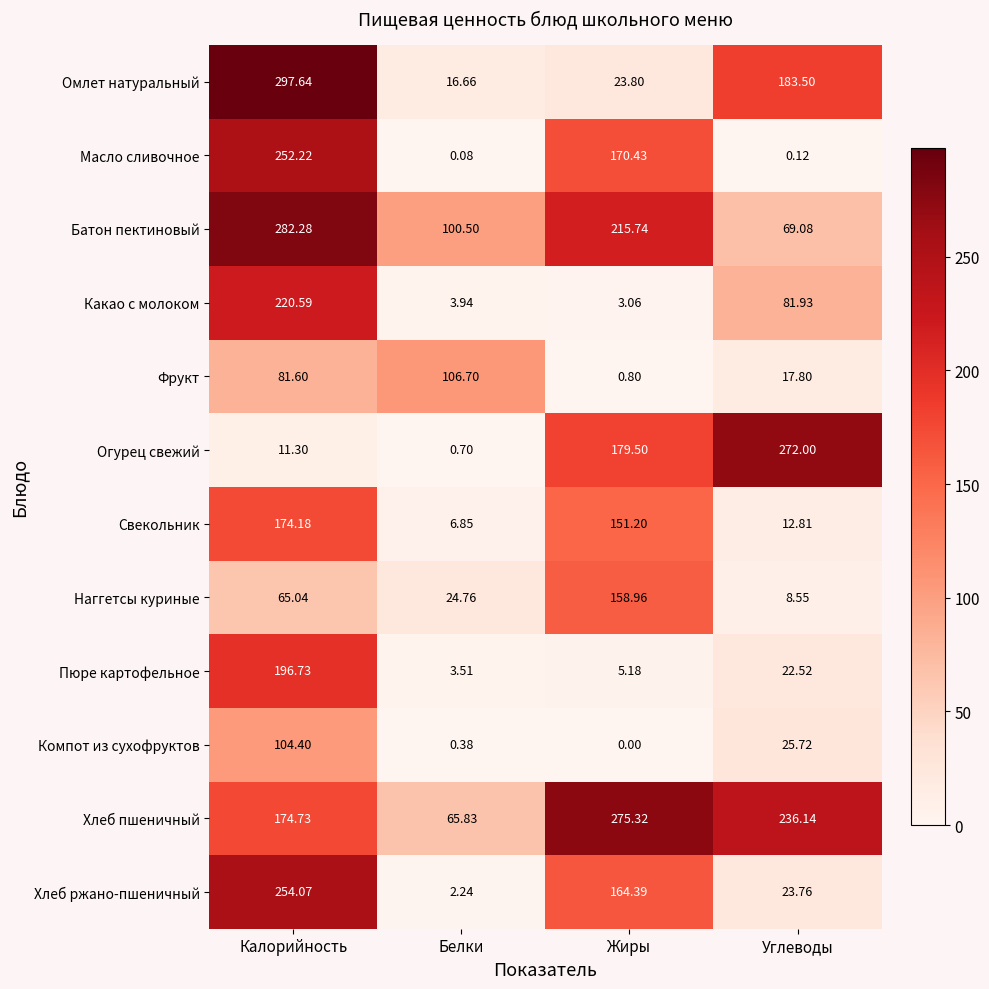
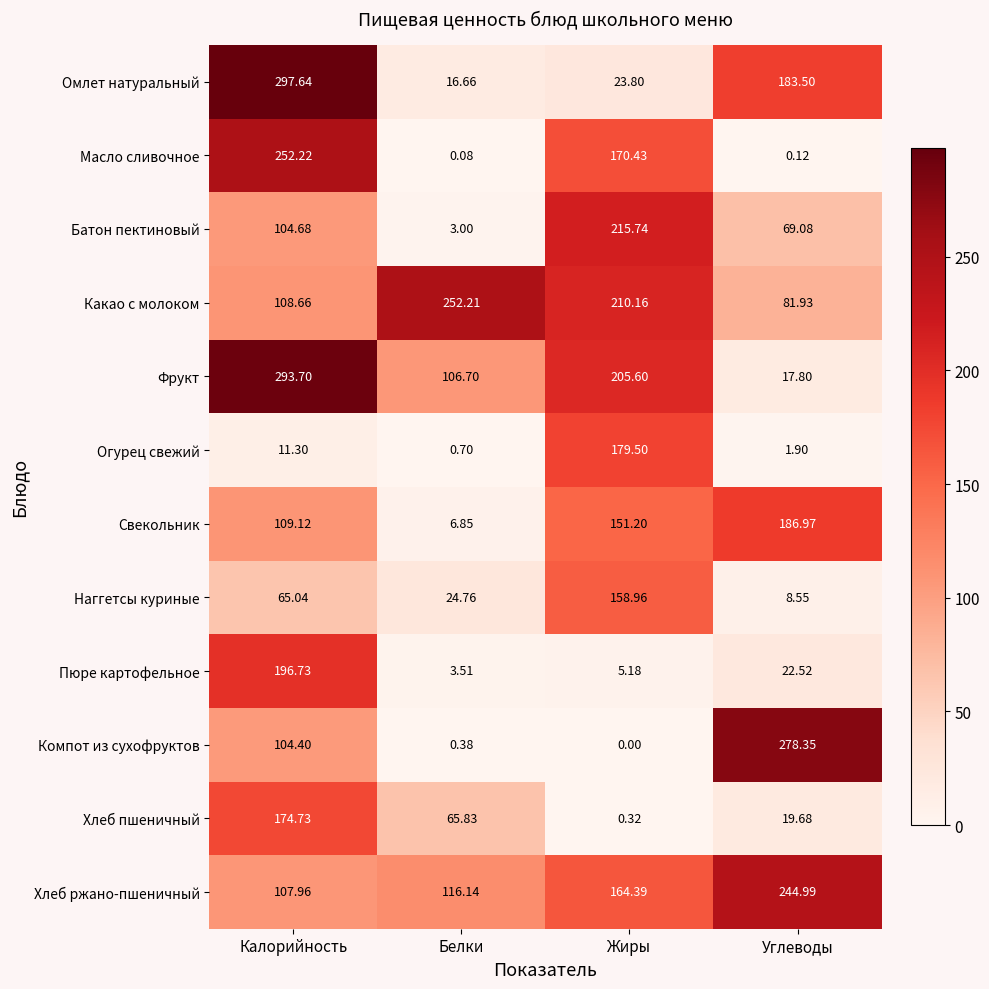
  {
    "Омлет натуральный": {
      "Калорийность": 297.64,
      "Белки": 16.66,
      "Жиры": 23.80,
      "Углеводы": 183.50
    },
    "Масло сливочное": {
      "Калорийность": 252.22,
      "Белки": 0.08,
      "Жиры": 170.43,
      "Углеводы": 0.12
    },
    "Батон пектиновый": {
-     "Калорийность": 282.28,
-     "Белки": 100.50,
+     "Калорийность": 104.68,
+     "Белки": 3.00,
      "Жиры": 215.74,
      "Углеводы": 69.08
    },
    "Какао с молоком": {
-     "Калорийность": 220.59,
-     "Белки": 3.94,
-     "Жиры": 3.06,
+     "Калорийность": 108.66,
+     "Белки": 252.21,
+     "Жиры": 210.16,
      "Углеводы": 81.93
    },
    "Фрукт": {
-     "Калорийность": 81.60,
+     "Калорийность": 293.70,
      "Белки": 106.70,
-     "Жиры": 0.80,
+     "Жиры": 205.60,
      "Углеводы": 17.80
    },
    "Огурец свежий": {
      "Калорийность": 11.30,
      "Белки": 0.70,
      "Жиры": 179.50,
-     "Углеводы": 272.00
+     "Углеводы": 1.90
    },
    "Свекольник": {
-     "Калорийность": 174.18,
+     "Калорийность": 109.12,
      "Белки": 6.85,
      "Жиры": 151.20,
-     "Углеводы": 12.81
+     "Углеводы": 186.97
    },
    "Наггетсы куриные": {
      "Калорийность": 65.04,
      "Белки": 24.76,
      "Жиры": 158.96,
      "Углеводы": 8.55
    },
    "Пюре картофельное": {
      "Калорийность": 196.73,
      "Белки": 3.51,
      "Жиры": 5.18,
      "Углеводы": 22.52
    },
    "Компот из сухофруктов": {
      "Калорийность": 104.40,
      "Белки": 0.38,
      "Жиры": 0.00,
-     "Углеводы": 25.72
+     "Углеводы": 278.35
    },
    "Хлеб пшеничный": {
      "Калорийность": 174.73,
      "Белки": 65.83,
-     "Жиры": 275.32,
-     "Углеводы": 236.14
+     "Жиры": 0.32,
+     "Углеводы": 19.68
    },
    "Хлеб ржано-пшеничный": {
-     "Калорийность": 254.07,
-     "Белки": 2.24,
+     "Калорийность": 107.96,
+     "Белки": 116.14,
      "Жиры": 164.39,
-     "Углеводы": 23.76
+     "Углеводы": 244.99
    }
  }
